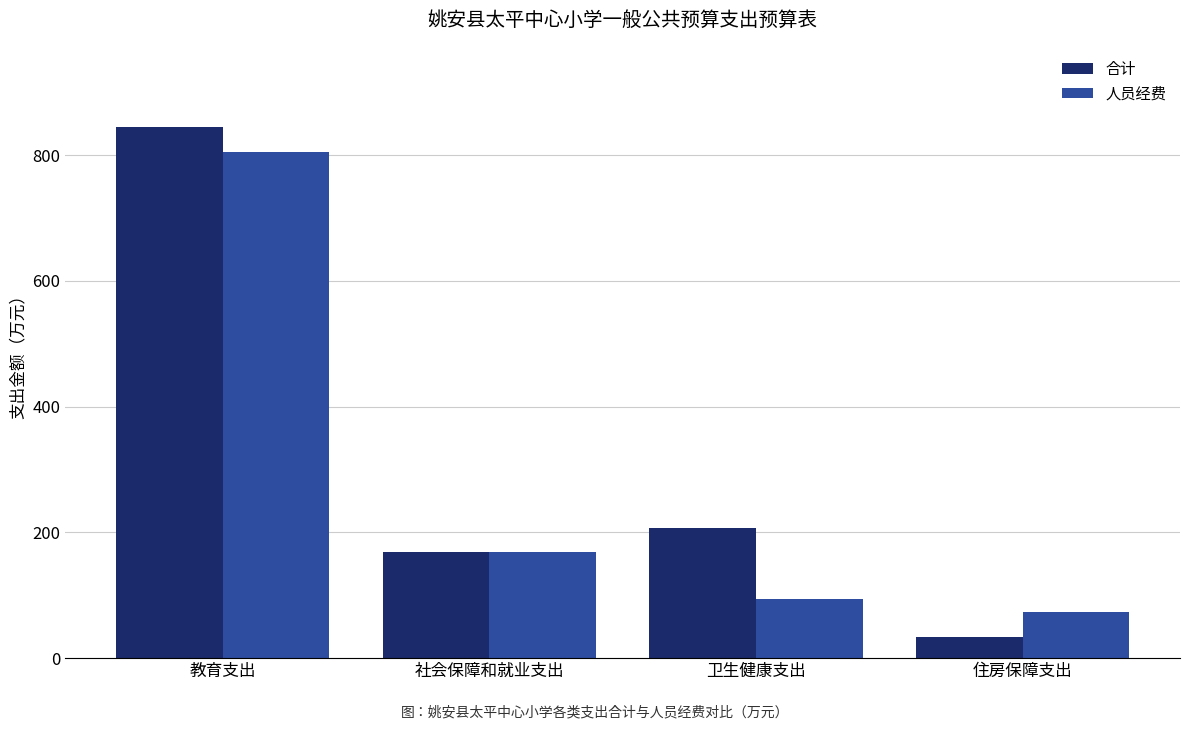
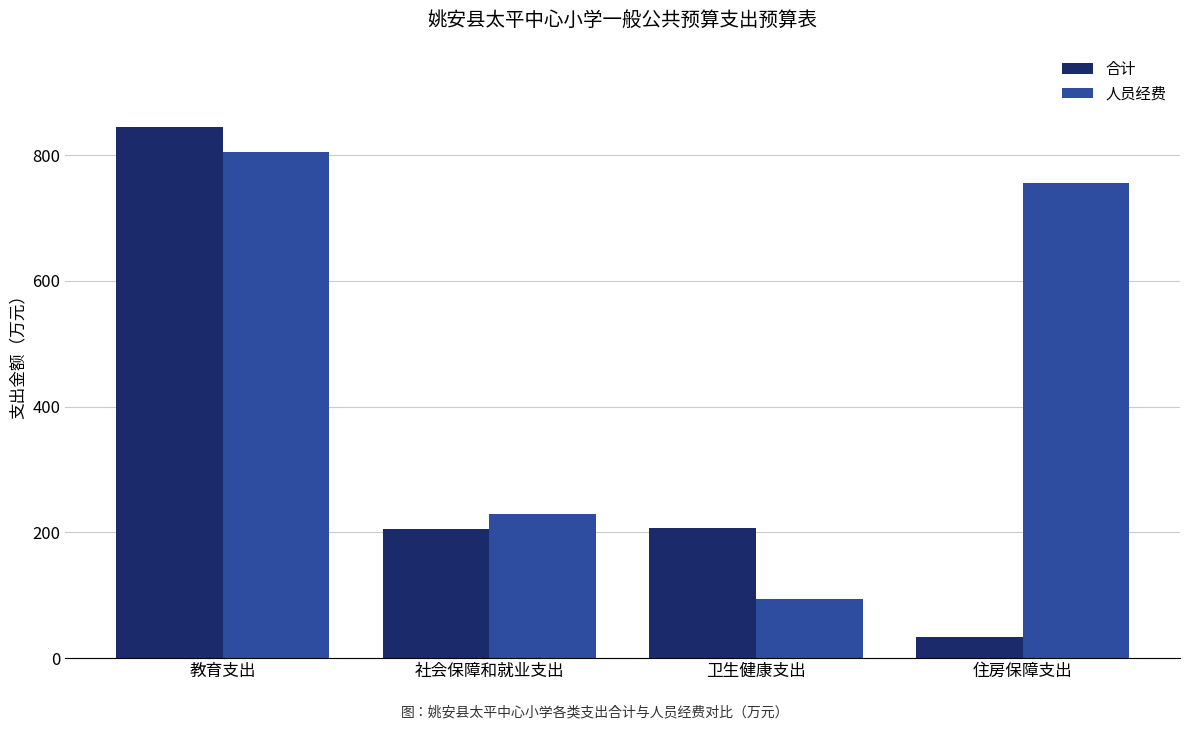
  {
    "合计": {
      "教育支出": 850,
-     "社会保障和就业支出": 170,
+     "社会保障和就业支出": 210,
      "卫生健康支出": 210,
      "住房保障支出": 30
    },
    "人员经费": {
      "教育支出": 800,
-     "社会保障和就业支出": 170,
+     "社会保障和就业支出": 230,
      "卫生健康支出": 90,
-     "住房保障支出": 70
+     "住房保障支出": 760
    }
  }
